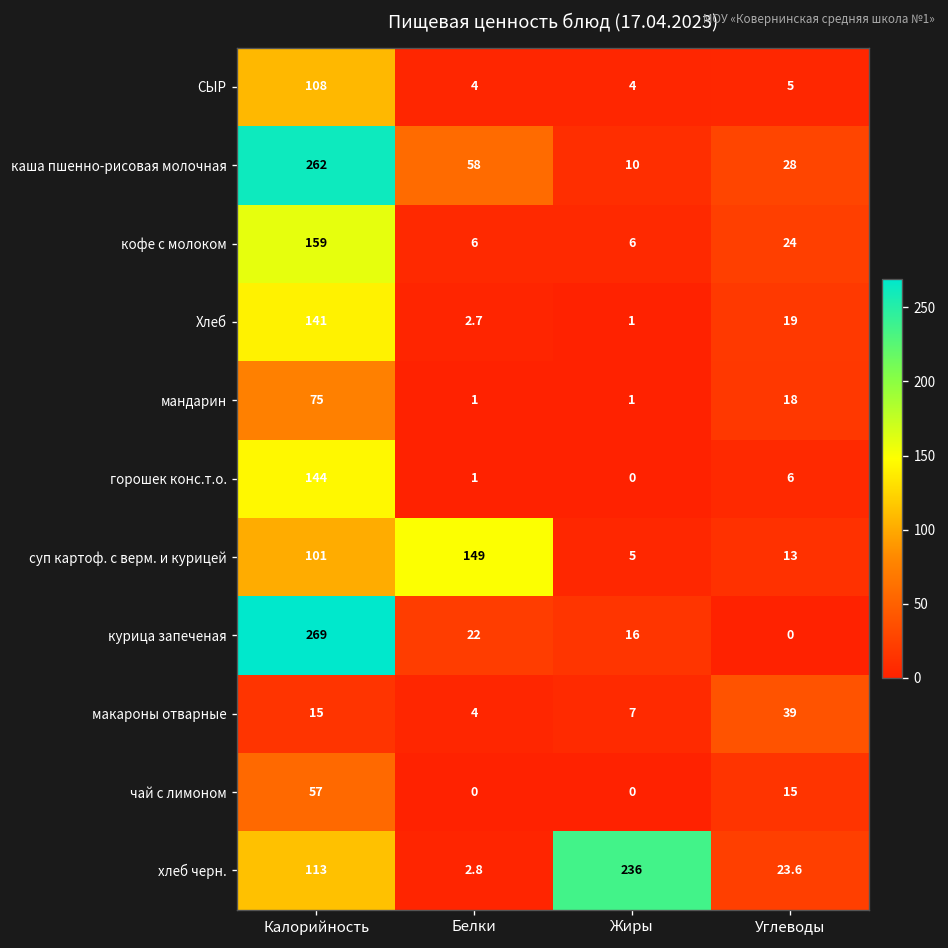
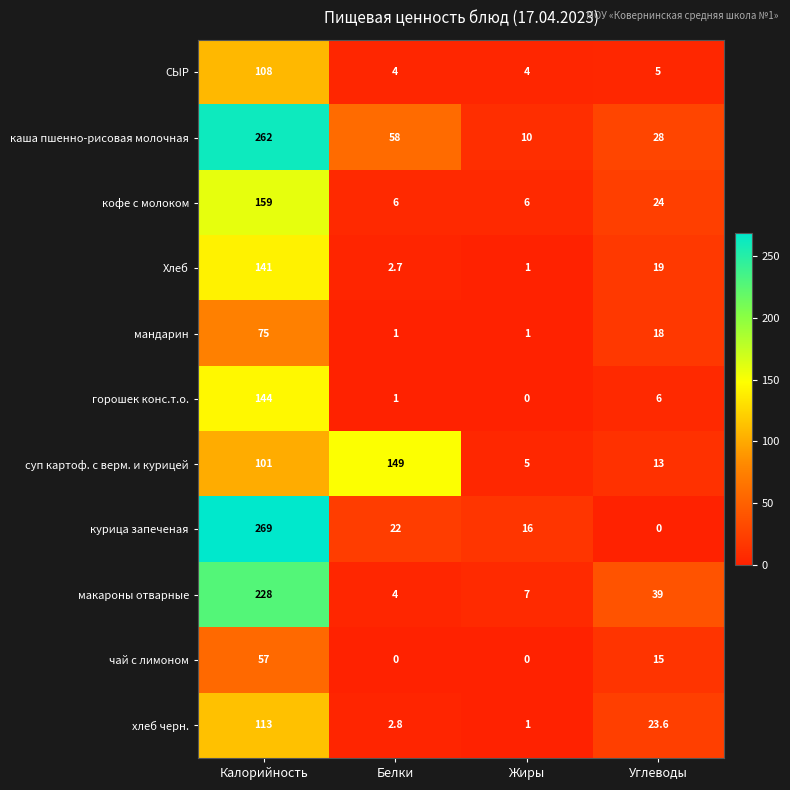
  {
    "СЫР": {
      "Калорийность": 108,
      "Белки": 4,
      "Жиры": 4,
      "Углеводы": 5
    },
    "каша пшенно-рисовая молочная": {
      "Калорийность": 262,
      "Белки": 58,
      "Жиры": 10,
      "Углеводы": 28
    },
    "кофе с молоком": {
      "Калорийность": 159,
      "Белки": 6,
      "Жиры": 6,
      "Углеводы": 24
    },
    "Хлеб": {
      "Калорийность": 141,
      "Белки": 2.7,
      "Жиры": 1,
      "Углеводы": 19
    },
    "мандарин": {
      "Калорийность": 75,
      "Белки": 1,
      "Жиры": 1,
      "Углеводы": 18
    },
    "горошек конс.т.о.": {
      "Калорийность": 144,
      "Белки": 1,
      "Жиры": 0,
      "Углеводы": 6
    },
    "суп картоф. с верм. и курицей": {
      "Калорийность": 101,
      "Белки": 149,
      "Жиры": 5,
      "Углеводы": 13
    },
    "курица запеченая": {
      "Калорийность": 269,
      "Белки": 22,
      "Жиры": 16,
      "Углеводы": 0
    },
    "макароны отварные": {
-     "Калорийность": 15,
+     "Калорийность": 228,
      "Белки": 4,
      "Жиры": 7,
      "Углеводы": 39
    },
    "чай с лимоном": {
      "Калорийность": 57,
      "Белки": 0,
      "Жиры": 0,
      "Углеводы": 15
    },
    "хлеб черн.": {
      "Калорийность": 113,
      "Белки": 2.8,
-     "Жиры": 236,
+     "Жиры": 1,
      "Углеводы": 23.6
    }
  }
